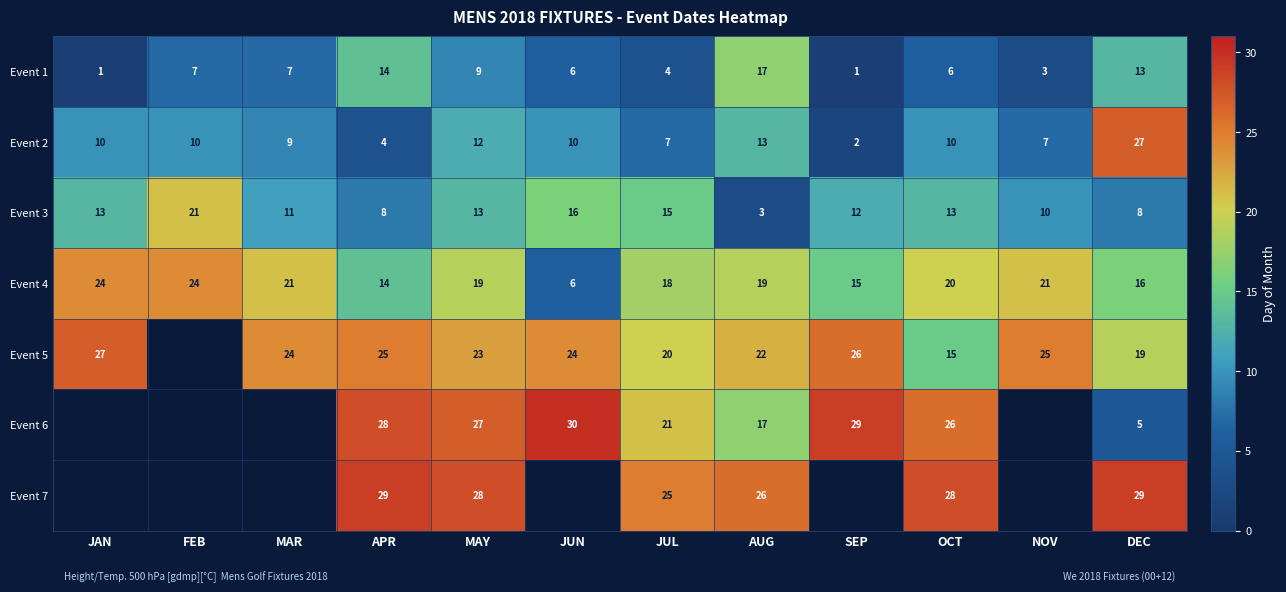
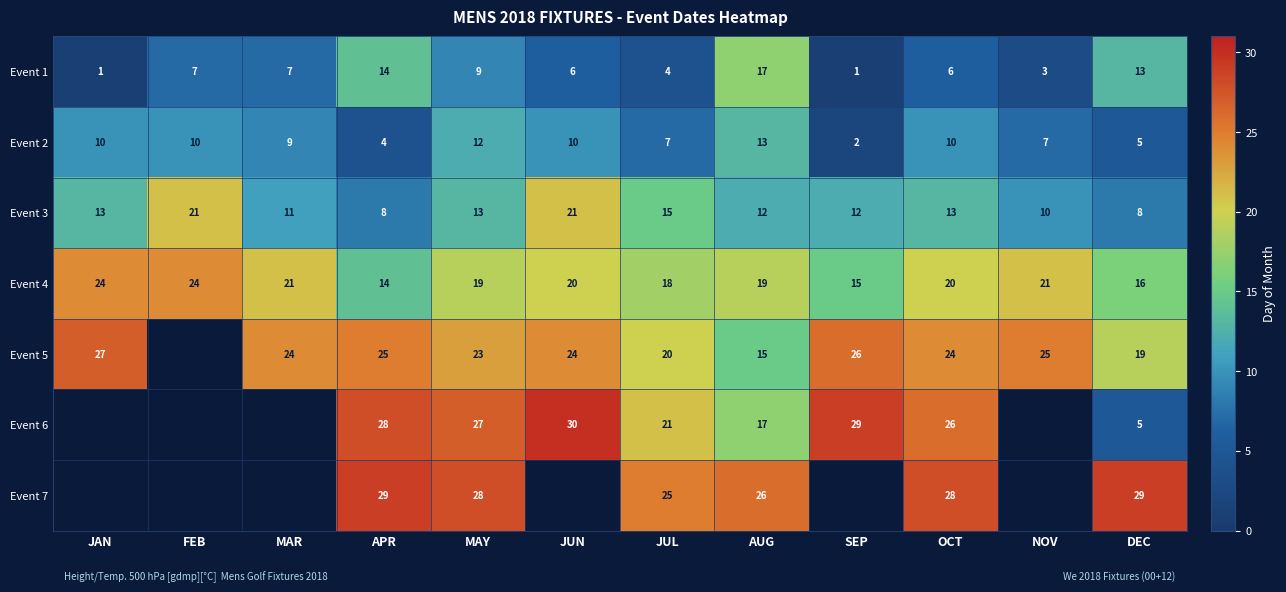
  {
    "Event 1": {
      "JAN": 1,
      "FEB": 7,
      "MAR": 7,
      "APR": 14,
      "MAY": 9,
      "JUN": 6,
      "JUL": 4,
      "AUG": 17,
      "SEP": 1,
      "OCT": 6,
      "NOV": 3,
      "DEC": 13
    },
    "Event 2": {
      "JAN": 10,
      "FEB": 10,
      "MAR": 9,
      "APR": 4,
      "MAY": 12,
      "JUN": 10,
      "JUL": 7,
      "AUG": 13,
      "SEP": 2,
      "OCT": 10,
      "NOV": 7,
-     "DEC": 27
+     "DEC": 5
    },
    "Event 3": {
      "JAN": 13,
      "FEB": 21,
      "MAR": 11,
      "APR": 8,
      "MAY": 13,
-     "JUN": 16,
+     "JUN": 21,
      "JUL": 15,
-     "AUG": 3,
+     "AUG": 12,
      "SEP": 12,
      "OCT": 13,
      "NOV": 10,
      "DEC": 8
    },
    "Event 4": {
      "JAN": 24,
      "FEB": 24,
      "MAR": 21,
      "APR": 14,
      "MAY": 19,
-     "JUN": 6,
+     "JUN": 20,
      "JUL": 18,
      "AUG": 19,
      "SEP": 15,
      "OCT": 20,
      "NOV": 21,
      "DEC": 16
    },
    "Event 5": {
      "JAN": 27,
      "MAR": 24,
      "APR": 25,
      "MAY": 23,
      "JUN": 24,
      "JUL": 20,
-     "AUG": 22,
+     "AUG": 15,
      "SEP": 26,
-     "OCT": 15,
+     "OCT": 24,
      "NOV": 25,
      "DEC": 19
    },
    "Event 6": {
      "APR": 28,
      "MAY": 27,
      "JUN": 30,
      "JUL": 21,
      "AUG": 17,
      "SEP": 29,
      "OCT": 26,
      "DEC": 5
    },
    "Event 7": {
      "APR": 29,
      "MAY": 28,
      "JUL": 25,
      "AUG": 26,
      "OCT": 28,
      "DEC": 29
    }
  }
